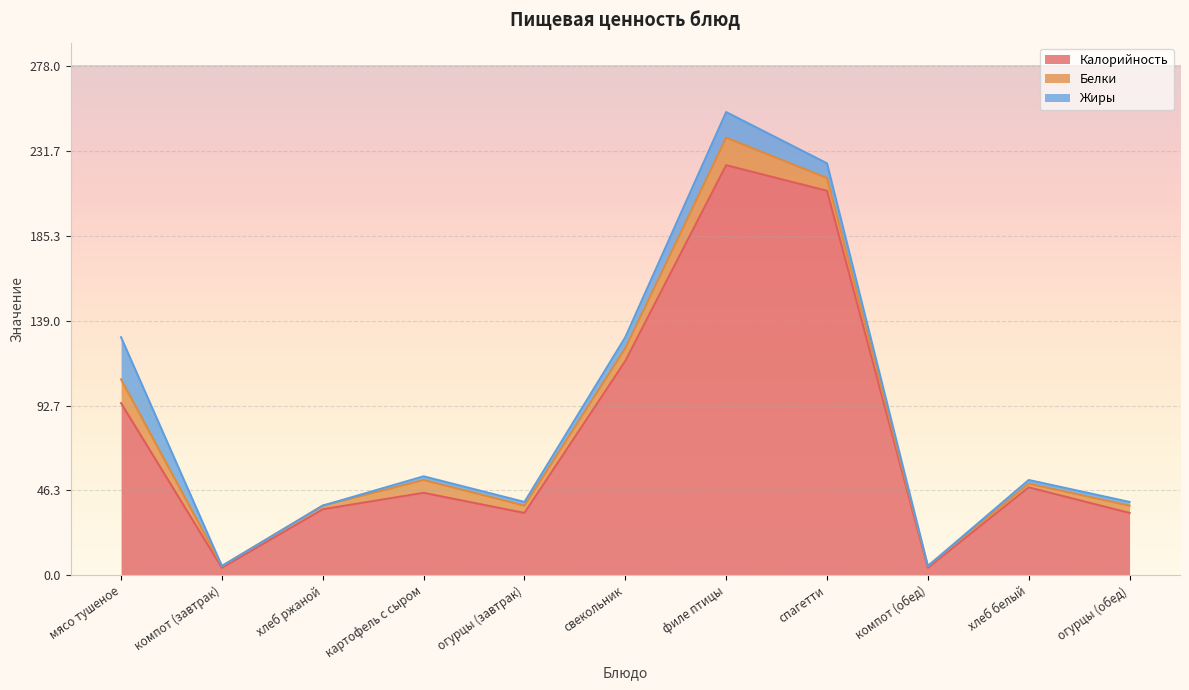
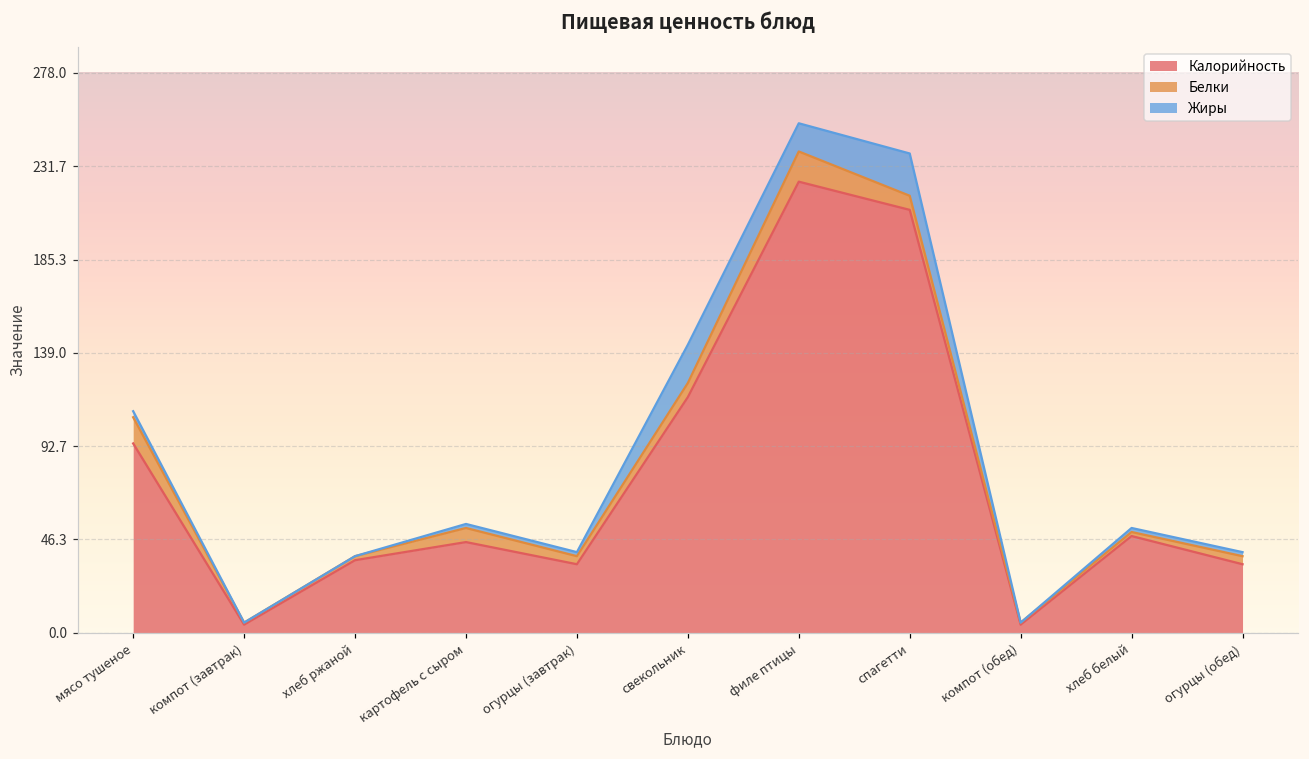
  {
    "Жиры": {
-     "мясо тушеное": 23,
+     "мясо тушеное": 3,
      "картофель с сыром": 2,
      "огурцы (завтрак)": 2,
-     "свекольник": 6,
+     "свекольник": 19,
      "филе птицы": 14,
-     "спагетти": 8,
+     "спагетти": 21,
      "хлеб белый": 2,
      "огурцы (обед)": 2
    }
  }
